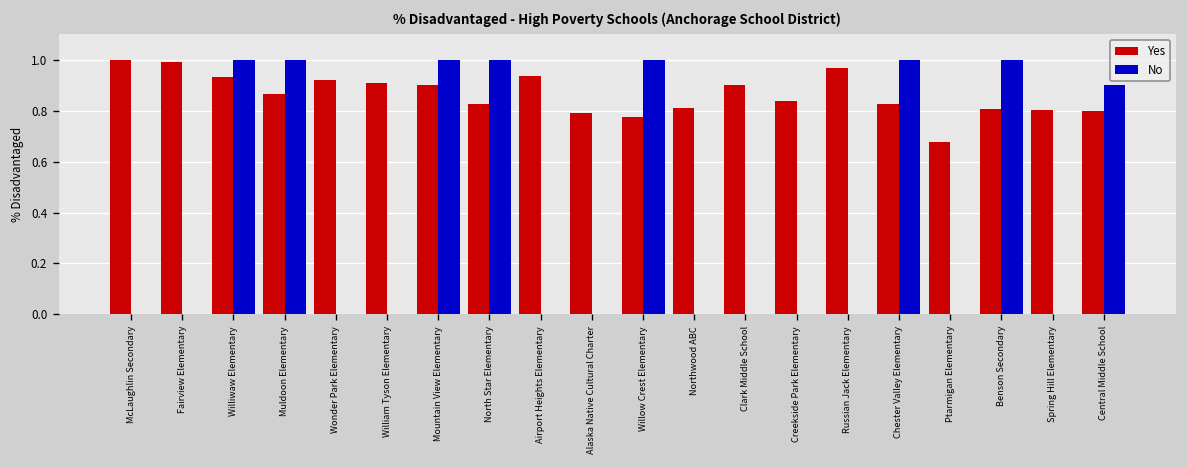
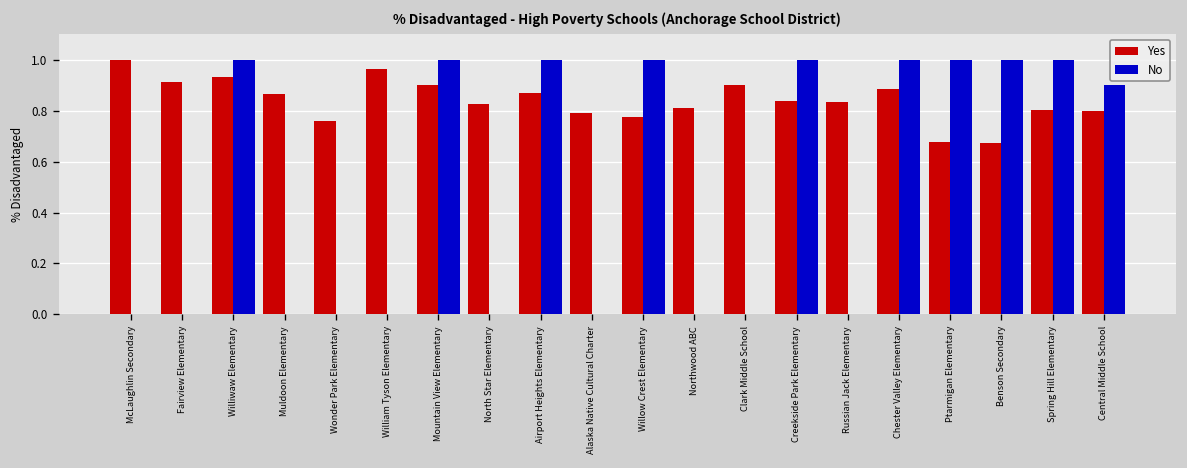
  {
    "Yes": {
      "McLaughlin Secondary": 1.00,
-     "Fairview Elementary": 0.99,
+     "Fairview Elementary": 0.91,
      "Williwaw Elementary": 0.93,
      "Muldoon Elementary": 0.86,
-     "Wonder Park Elementary": 0.92,
-     "William Tyson Elementary": 0.91,
+     "Wonder Park Elementary": 0.76,
+     "William Tyson Elementary": 0.96,
      "Mountain View Elementary": 0.90,
      "North Star Elementary": 0.83,
-     "Airport Heights Elementary": 0.94,
+     "Airport Heights Elementary": 0.87,
      "Alaska Native Cultural Charter": 0.79,
      "Willow Crest Elementary": 0.77,
      "Northwood ABC": 0.81,
      "Clark Middle School": 0.90,
      "Creekside Park Elementary": 0.84,
-     "Russian Jack Elementary": 0.97,
-     "Chester Valley Elementary": 0.82,
+     "Russian Jack Elementary": 0.83,
+     "Chester Valley Elementary": 0.89,
      "Ptarmigan Elementary": 0.68,
-     "Benson Secondary": 0.81,
+     "Benson Secondary": 0.67,
      "Spring Hill Elementary": 0.80,
      "Central Middle School": 0.80
    },
    "No": {
      "McLaughlin Secondary": 0,
      "Fairview Elementary": 0,
      "Williwaw Elementary": 1,
-     "Muldoon Elementary": 1,
+     "Muldoon Elementary": 0,
      "Wonder Park Elementary": 0,
      "William Tyson Elementary": 0,
      "Mountain View Elementary": 1,
-     "North Star Elementary": 1,
-     "Airport Heights Elementary": 0,
+     "North Star Elementary": 0,
+     "Airport Heights Elementary": 1,
      "Alaska Native Cultural Charter": 0,
      "Willow Crest Elementary": 1,
      "Northwood ABC": 0,
      "Clark Middle School": 0,
-     "Creekside Park Elementary": 0,
+     "Creekside Park Elementary": 1,
      "Russian Jack Elementary": 0,
      "Chester Valley Elementary": 1,
-     "Ptarmigan Elementary": 0,
+     "Ptarmigan Elementary": 1,
      "Benson Secondary": 1,
-     "Spring Hill Elementary": 0,
+     "Spring Hill Elementary": 1,
      "Central Middle School": 0.90
    }
  }
